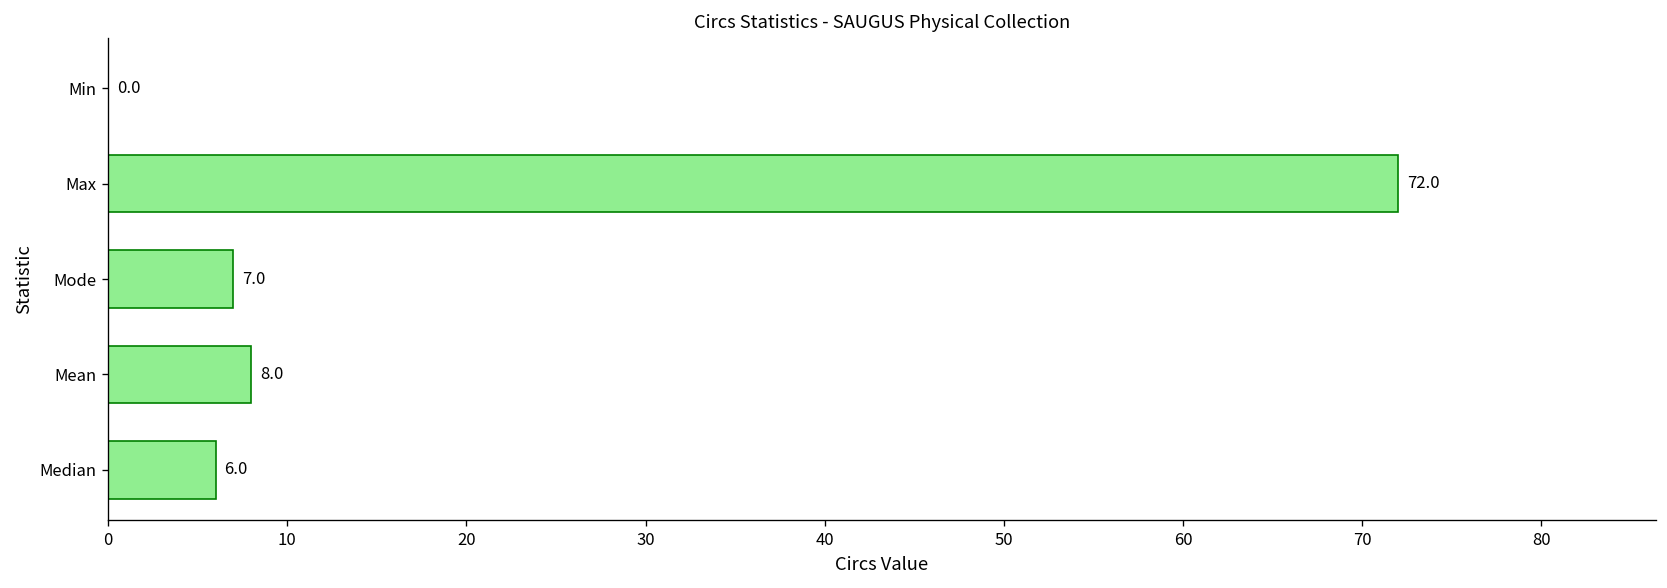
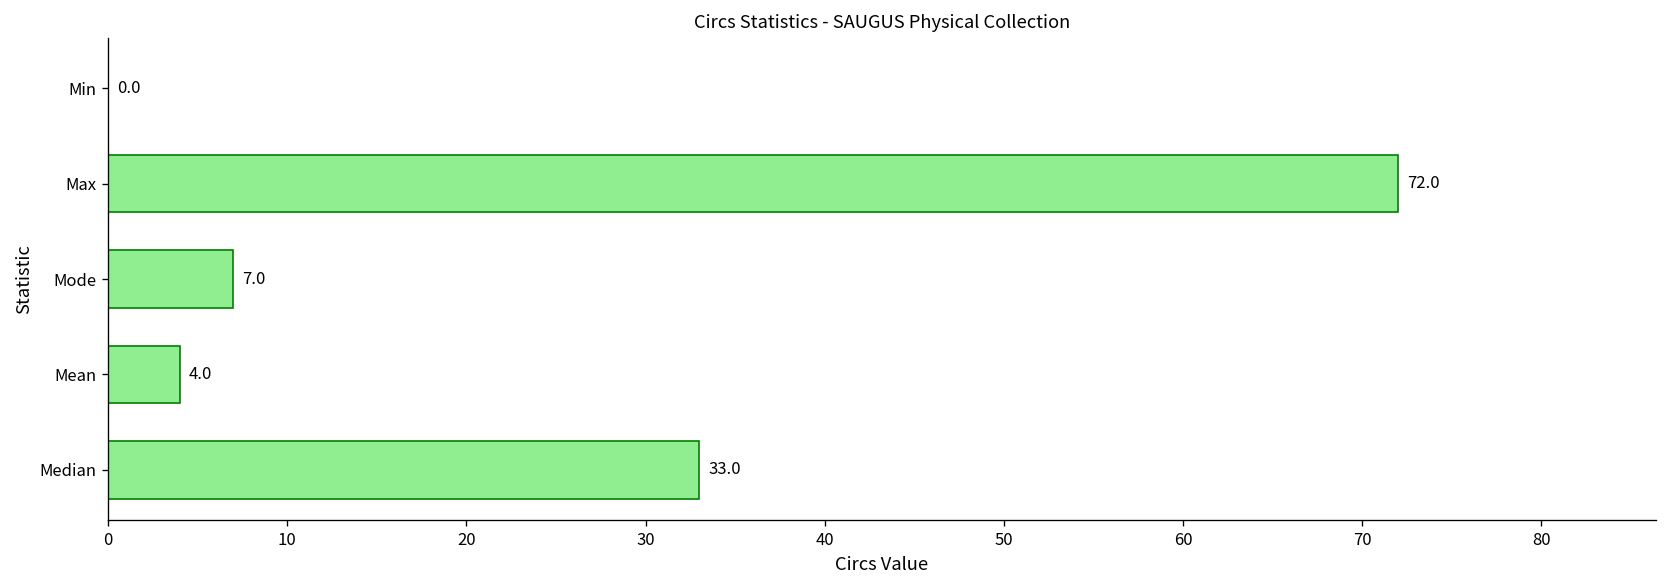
  {
    "Min": 0.0,
    "Max": 72.0,
    "Mode": 7.0,
-   "Mean": 8.0,
-   "Median": 6.0
+   "Mean": 4.0,
+   "Median": 33.0
  }
